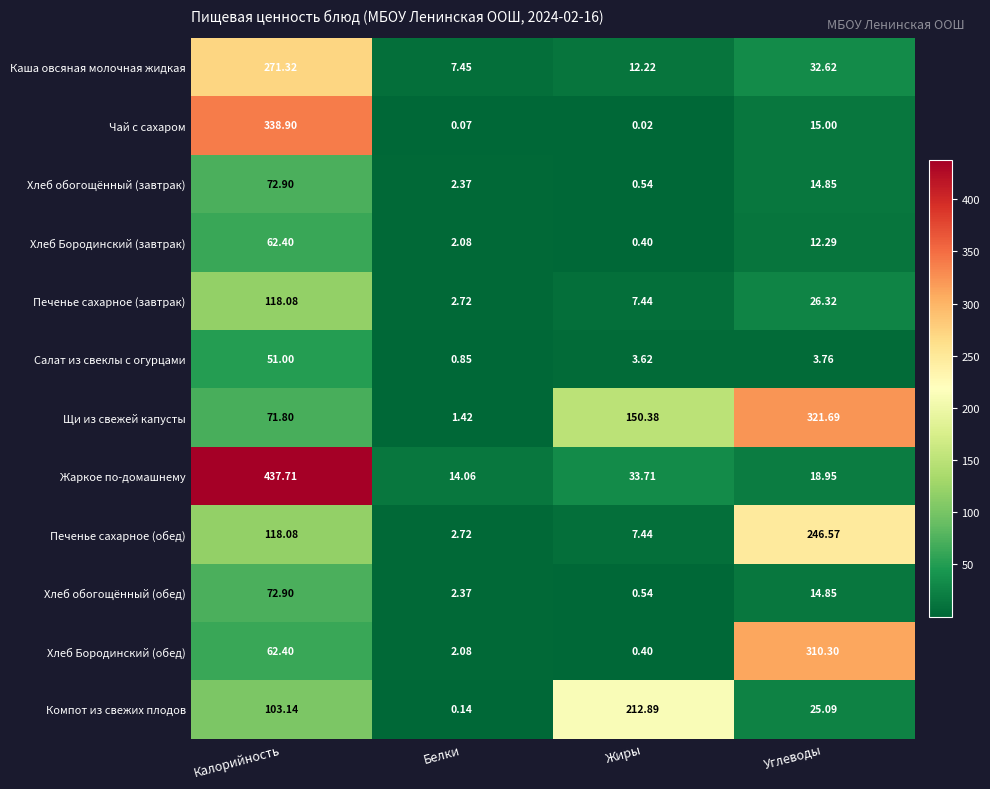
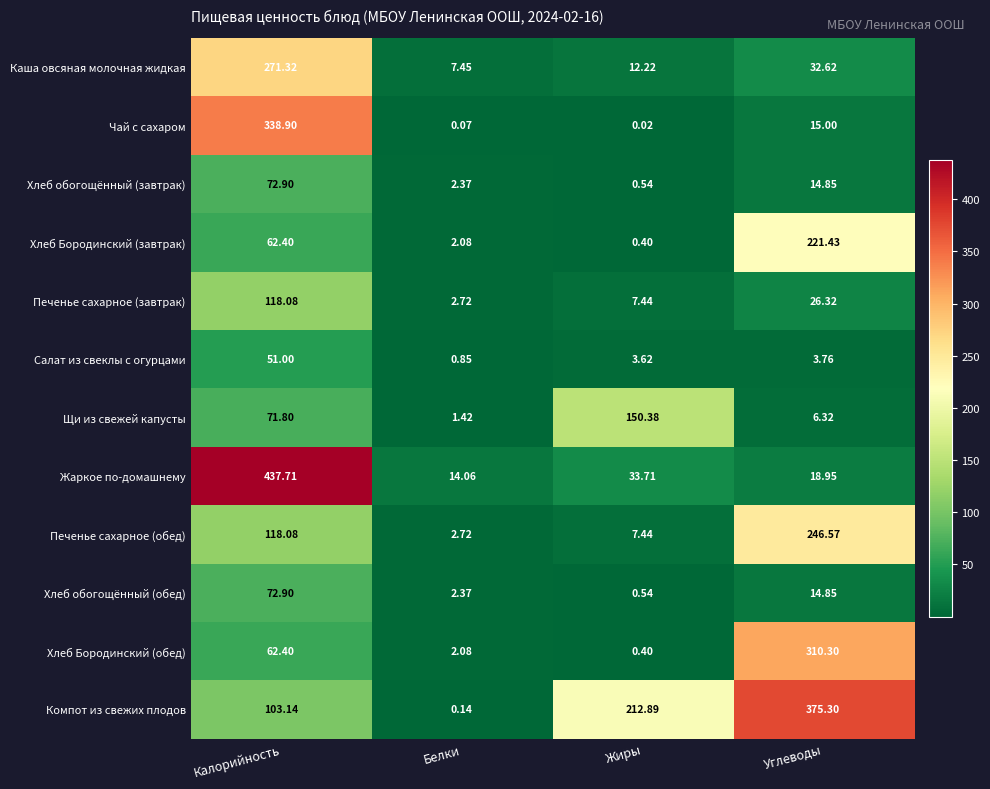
  {
    "Каша овсяная молочная жидкая": {
      "Калорийность": 271.32,
      "Белки": 7.45,
      "Жиры": 12.22,
      "Углеводы": 32.62
    },
    "Чай с сахаром": {
      "Калорийность": 338.90,
      "Белки": 0.07,
      "Жиры": 0.02,
      "Углеводы": 15.00
    },
    "Хлеб обогощённый (завтрак)": {
      "Калорийность": 72.90,
      "Белки": 2.37,
      "Жиры": 0.54,
      "Углеводы": 14.85
    },
    "Хлеб Бородинский (завтрак)": {
      "Калорийность": 62.40,
      "Белки": 2.08,
      "Жиры": 0.40,
-     "Углеводы": 12.29
+     "Углеводы": 221.43
    },
    "Печенье сахарное (завтрак)": {
      "Калорийность": 118.08,
      "Белки": 2.72,
      "Жиры": 7.44,
      "Углеводы": 26.32
    },
    "Салат из свеклы с огурцами": {
      "Калорийность": 51.00,
      "Белки": 0.85,
      "Жиры": 3.62,
      "Углеводы": 3.76
    },
    "Щи из свежей капусты": {
      "Калорийность": 71.80,
      "Белки": 1.42,
      "Жиры": 150.38,
-     "Углеводы": 321.69
+     "Углеводы": 6.32
    },
    "Жаркое по-домашнему": {
      "Калорийность": 437.71,
      "Белки": 14.06,
      "Жиры": 33.71,
      "Углеводы": 18.95
    },
    "Печенье сахарное (обед)": {
      "Калорийность": 118.08,
      "Белки": 2.72,
      "Жиры": 7.44,
      "Углеводы": 246.57
    },
    "Хлеб обогощённый (обед)": {
      "Калорийность": 72.90,
      "Белки": 2.37,
      "Жиры": 0.54,
      "Углеводы": 14.85
    },
    "Хлеб Бородинский (обед)": {
      "Калорийность": 62.40,
      "Белки": 2.08,
      "Жиры": 0.40,
      "Углеводы": 310.30
    },
    "Компот из свежих плодов": {
      "Калорийность": 103.14,
      "Белки": 0.14,
      "Жиры": 212.89,
-     "Углеводы": 25.09
+     "Углеводы": 375.30
    }
  }
